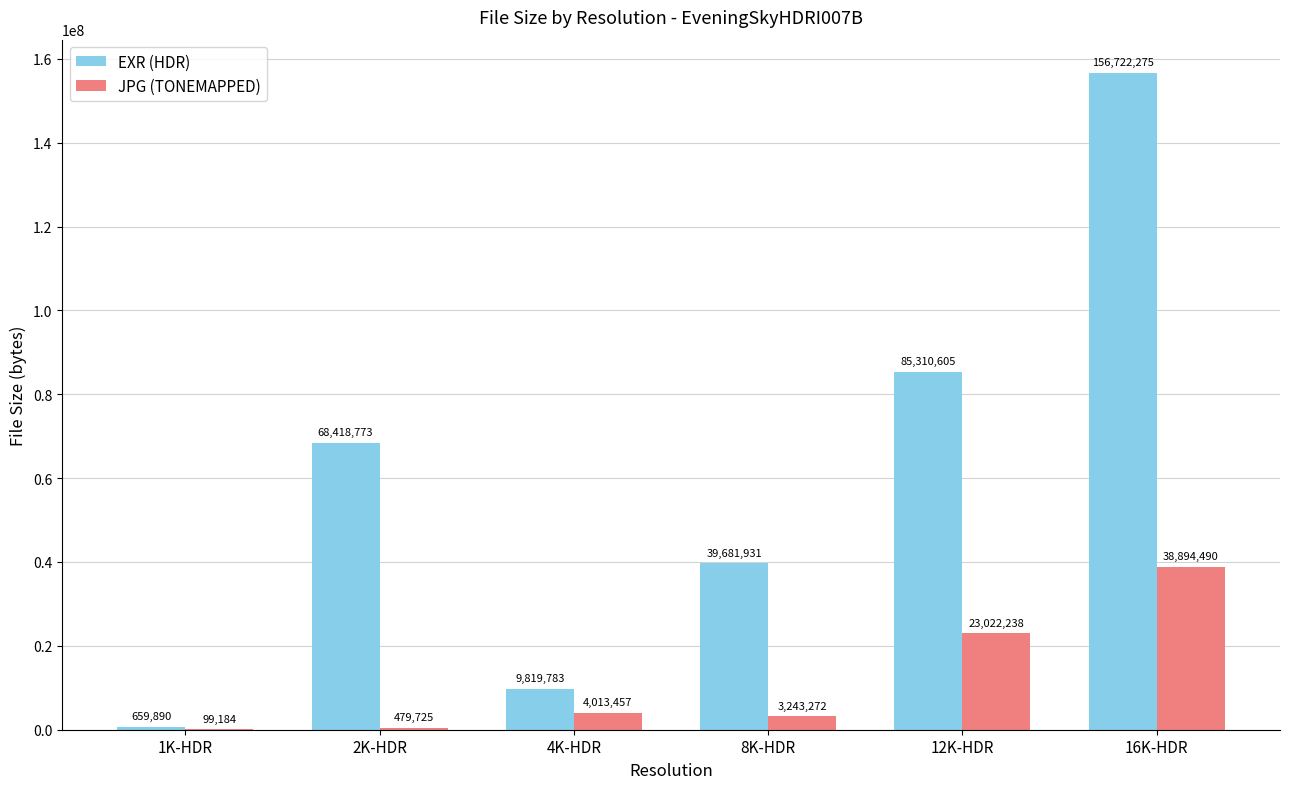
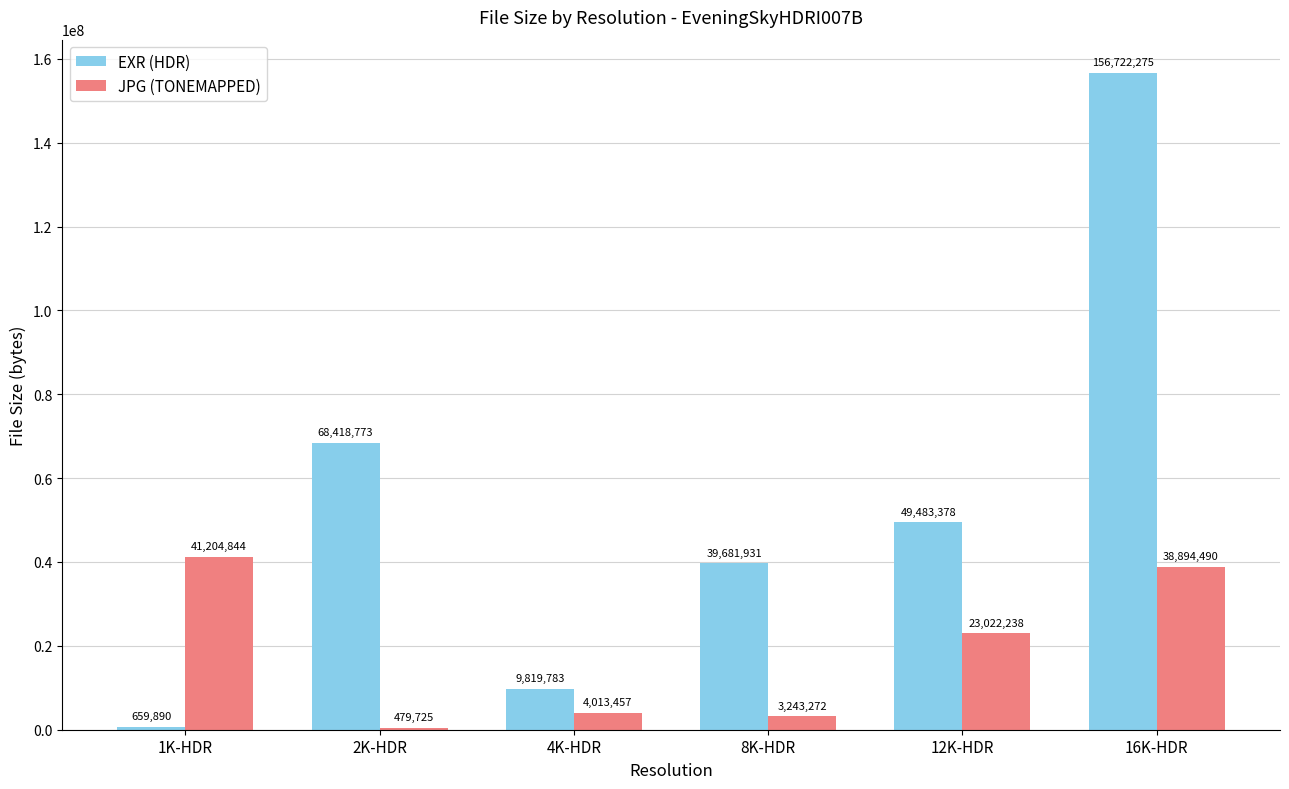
  {
    "EXR (HDR)": {
      "1K-HDR": "659,890",
      "2K-HDR": "68,418,773",
      "4K-HDR": "9,819,783",
      "8K-HDR": "39,681,931",
-     "12K-HDR": "85,310,605",
+     "12K-HDR": "49,483,378",
      "16K-HDR": "156,722,275"
    },
    "JPG (TONEMAPPED)": {
-     "1K-HDR": "99,184",
+     "1K-HDR": "41,204,844",
      "2K-HDR": "479,725",
      "4K-HDR": "4,013,457",
      "8K-HDR": "3,243,272",
      "12K-HDR": "23,022,238",
      "16K-HDR": "38,894,490"
    }
  }
